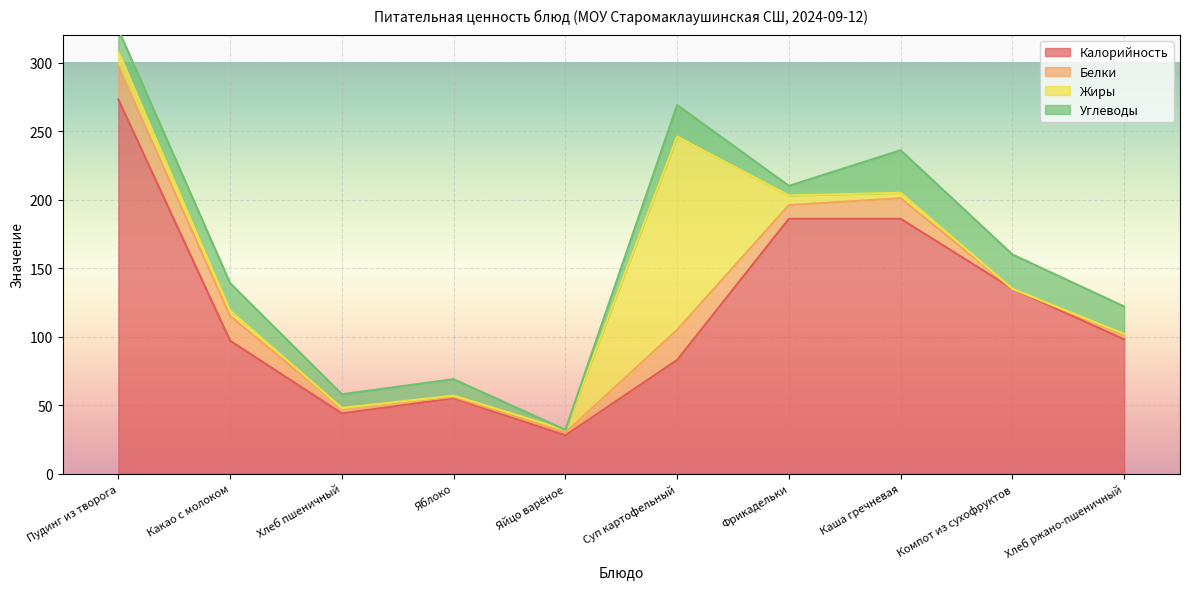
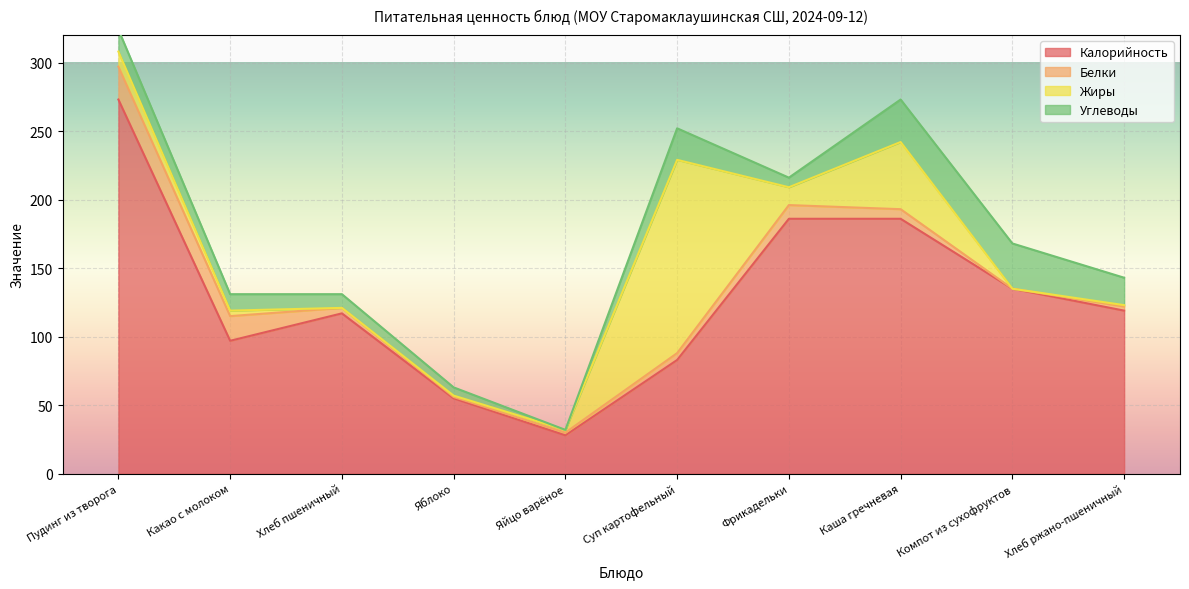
  {
    "Калорийность": {
      "Пудинг из творога": 273,
      "Какао с молоком": 97,
-     "Хлеб пшеничный": 44,
+     "Хлеб пшеничный": 117,
      "Яйцо варёное": 28,
      "Суп картофельный": 83,
      "Фрикадельки": 186,
      "Каша гречневая": 186,
-     "Хлеб ржано-пшеничный": 98
+     "Хлеб ржано-пшеничный": 119
    },
    "Белки": {
      "Пудинг из творога": 24,
      "Какао с молоком": 18,
      "Яйцо варёное": 2,
-     "Суп картофельный": 22,
+     "Суп картофельный": 5,
      "Фрикадельки": 10,
-     "Каша гречневая": 15
+     "Каша гречневая": 7
    },
    "Жиры": {
      "Пудинг из творога": 11,
      "Какао с молоком": 4,
      "Суп картофельный": 141,
-     "Фрикадельки": 7,
-     "Каша гречневая": 4
+     "Фрикадельки": 13,
+     "Каша гречневая": 49
    },
    "Углеводы": {
-     "Какао с молоком": 20,
+     "Какао с молоком": 12,
      "Хлеб пшеничный": 10,
-     "Яблоко": 12,
+     "Яблоко": 6,
      "Суп картофельный": 23,
      "Фрикадельки": 7,
      "Каша гречневая": 31,
-     "Компот из сухофруктов": 25,
+     "Компот из сухофруктов": 33,
      "Хлеб ржано-пшеничный": 20
    }
  }
